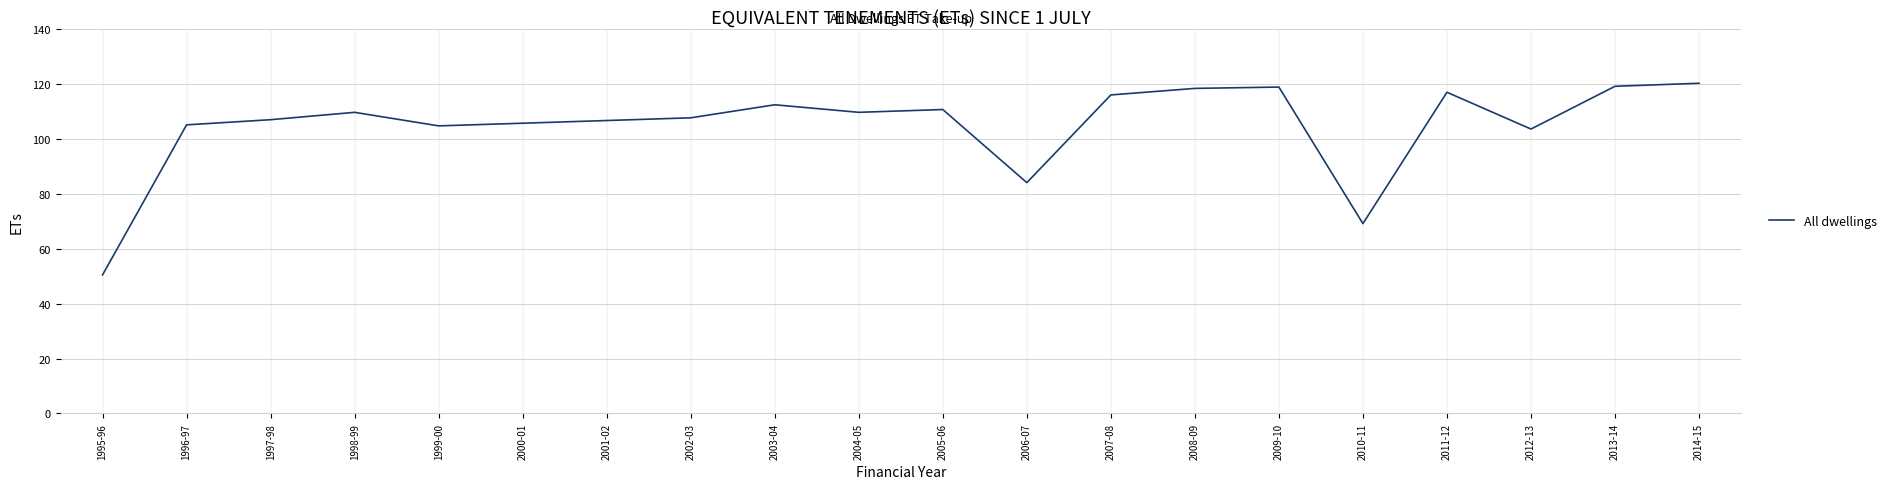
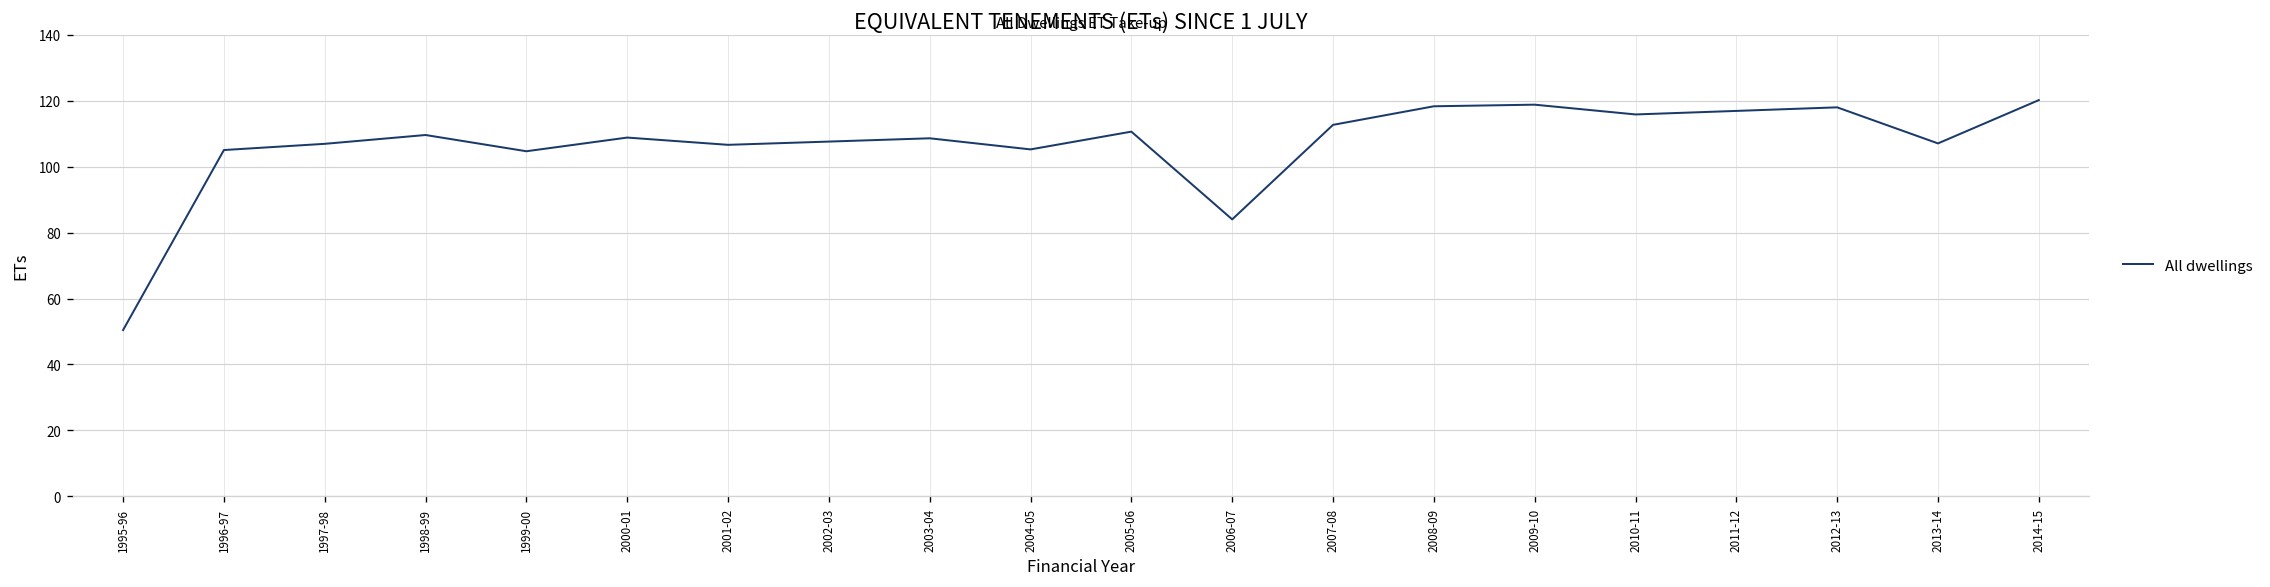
  {
    "1995-96": 50,
    "1996-97": 105,
    "1997-98": 107,
    "1998-99": 110,
    "1999-00": 105,
-   "2000-01": 106,
+   "2000-01": 109,
    "2001-02": 107,
    "2002-03": 108,
-   "2003-04": 112,
-   "2004-05": 110,
+   "2003-04": 109,
+   "2004-05": 105,
    "2005-06": 111,
    "2006-07": 84,
-   "2007-08": 116,
+   "2007-08": 113,
    "2008-09": 118,
    "2009-10": 119,
-   "2010-11": 69,
+   "2010-11": 116,
    "2011-12": 117,
-   "2012-13": 104,
-   "2013-14": 119,
+   "2012-13": 118,
+   "2013-14": 107,
    "2014-15": 120
  }
